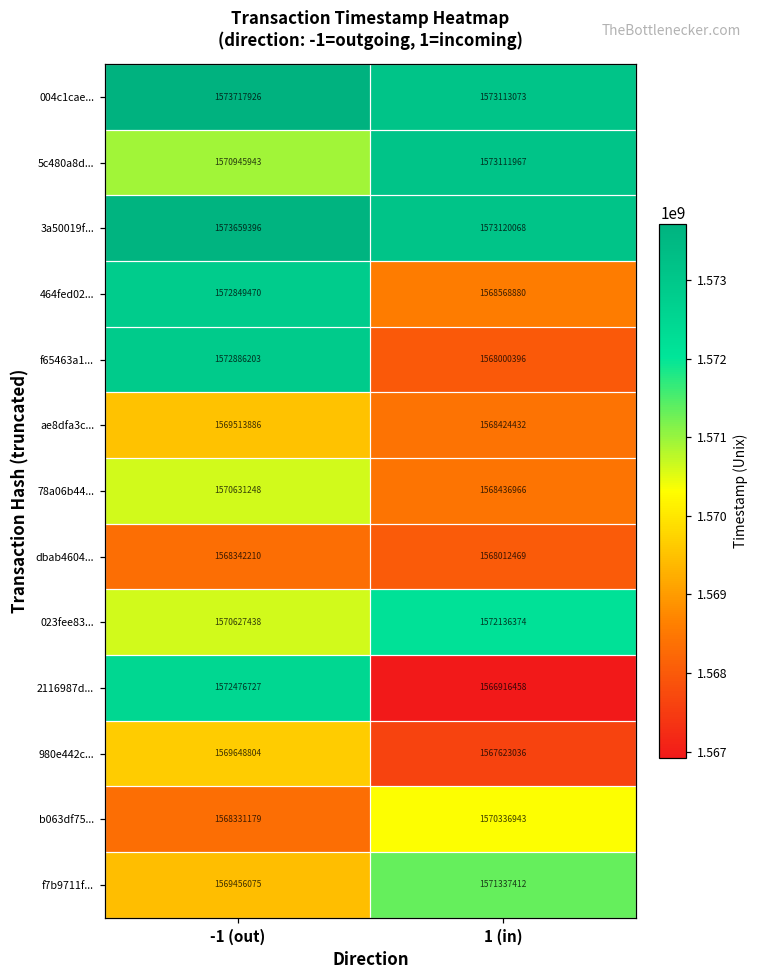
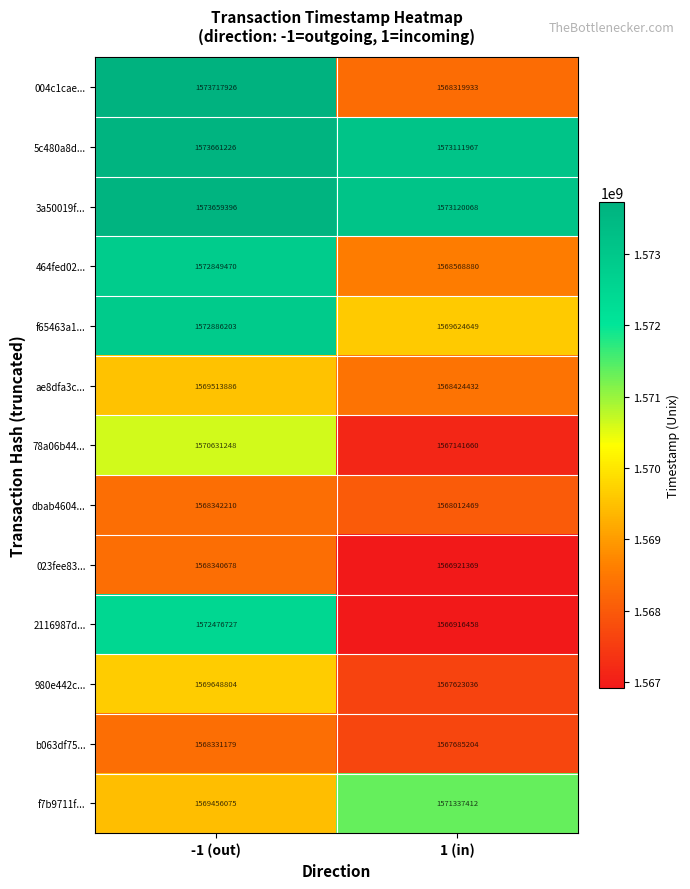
  {
    "004c1cae...": {
      "-1 (out)": 1573717926,
-     "1 (in)": 1573113073
+     "1 (in)": 1568319933
    },
    "5c480a8d...": {
-     "-1 (out)": 1570945943,
+     "-1 (out)": 1573661226,
      "1 (in)": 1573111967
    },
    "3a50019f...": {
      "-1 (out)": 1573659396,
      "1 (in)": 1573120068
    },
    "464fed02...": {
      "-1 (out)": 1572849470,
      "1 (in)": 1568568880
    },
    "f65463a1...": {
      "-1 (out)": 1572886203,
-     "1 (in)": 1568000396
+     "1 (in)": 1569624649
    },
    "ae8dfa3c...": {
      "-1 (out)": 1569513886,
      "1 (in)": 1568424432
    },
    "78a06b44...": {
      "-1 (out)": 1570631248,
-     "1 (in)": 1568436966
+     "1 (in)": 1567141660
    },
    "dbab4604...": {
      "-1 (out)": 1568342210,
      "1 (in)": 1568012469
    },
    "023fee83...": {
-     "-1 (out)": 1570627438,
-     "1 (in)": 1572136374
+     "-1 (out)": 1568340678,
+     "1 (in)": 1566921369
    },
    "2116987d...": {
      "-1 (out)": 1572476727,
      "1 (in)": 1566916458
    },
    "980e442c...": {
      "-1 (out)": 1569648804,
      "1 (in)": 1567623036
    },
    "b063df75...": {
      "-1 (out)": 1568331179,
-     "1 (in)": 1570336943
+     "1 (in)": 1567685204
    },
    "f7b9711f...": {
      "-1 (out)": 1569456075,
      "1 (in)": 1571337412
    }
  }
